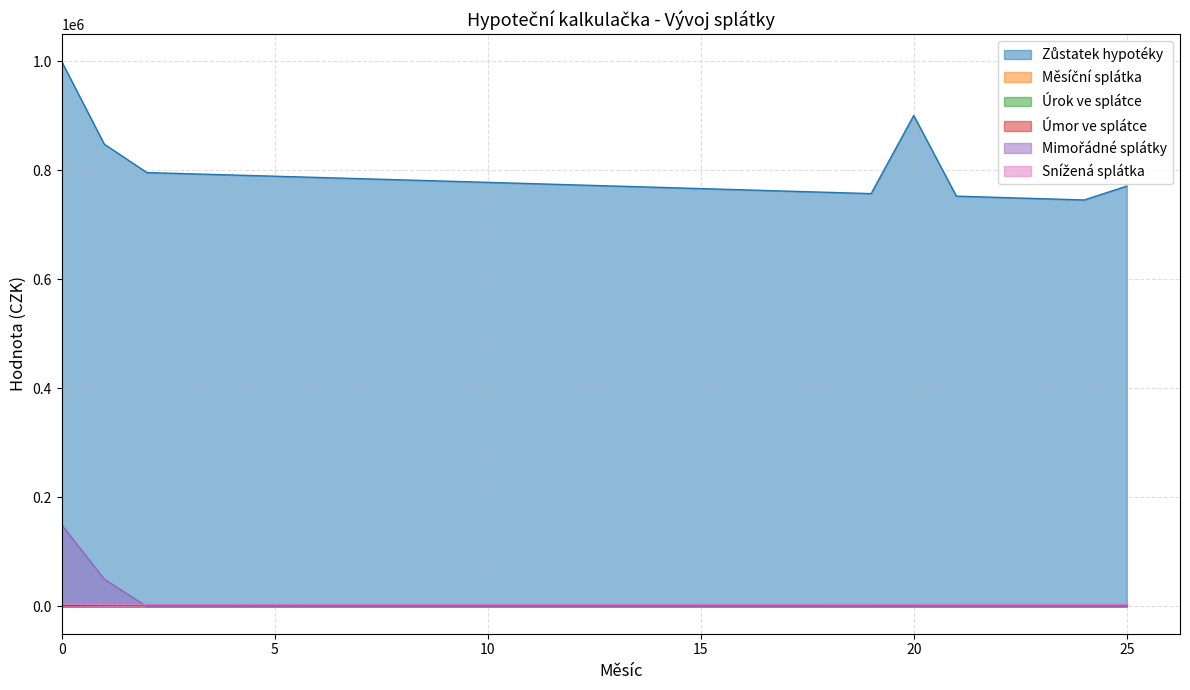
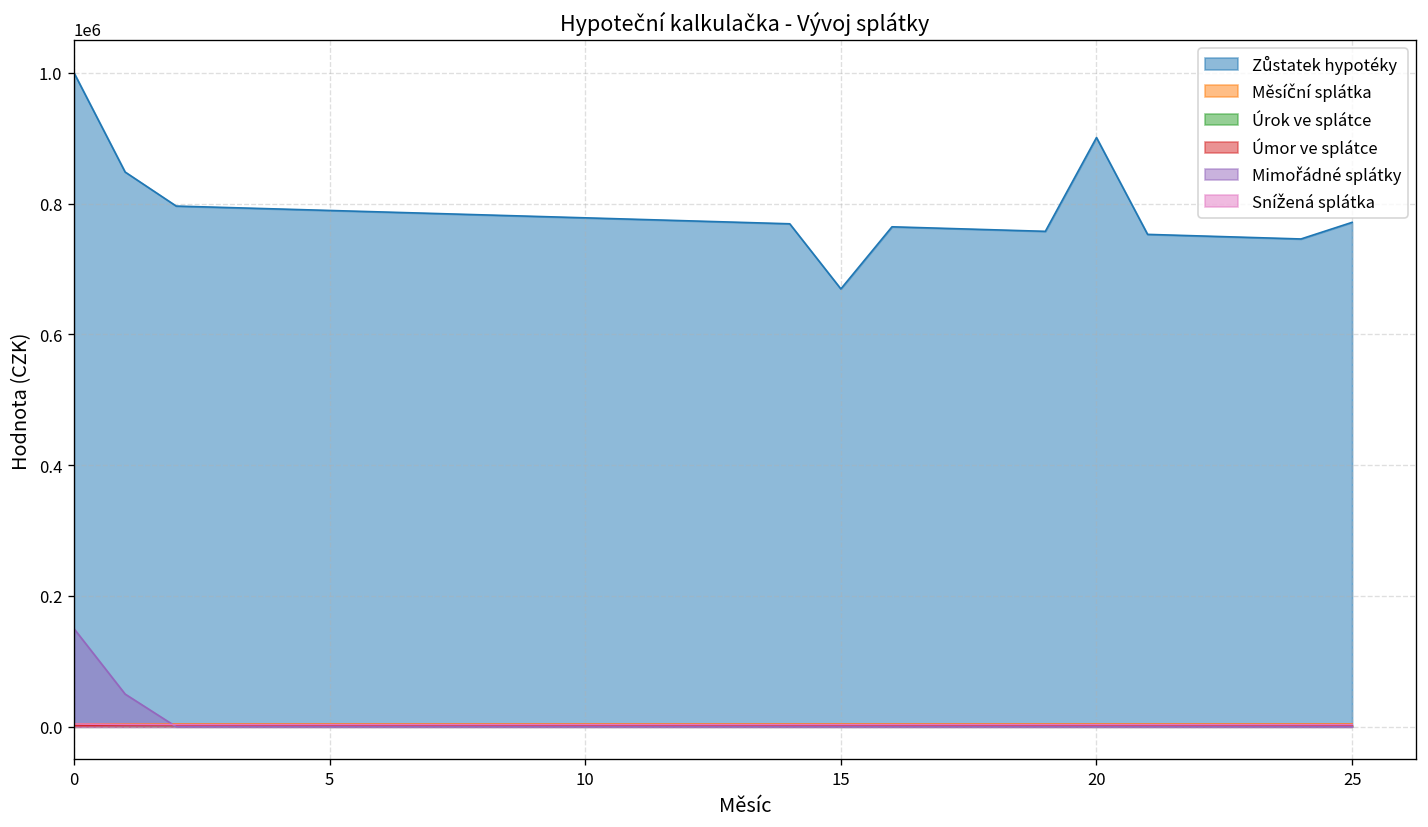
  {
    "Zůstatek hypotéky": {
      "0": 1000000,
      "5": 790000,
      "10": 780000,
-     "15": 770000,
+     "15": 670000,
      "20": 900000,
      "25": 770000
    }
  }
